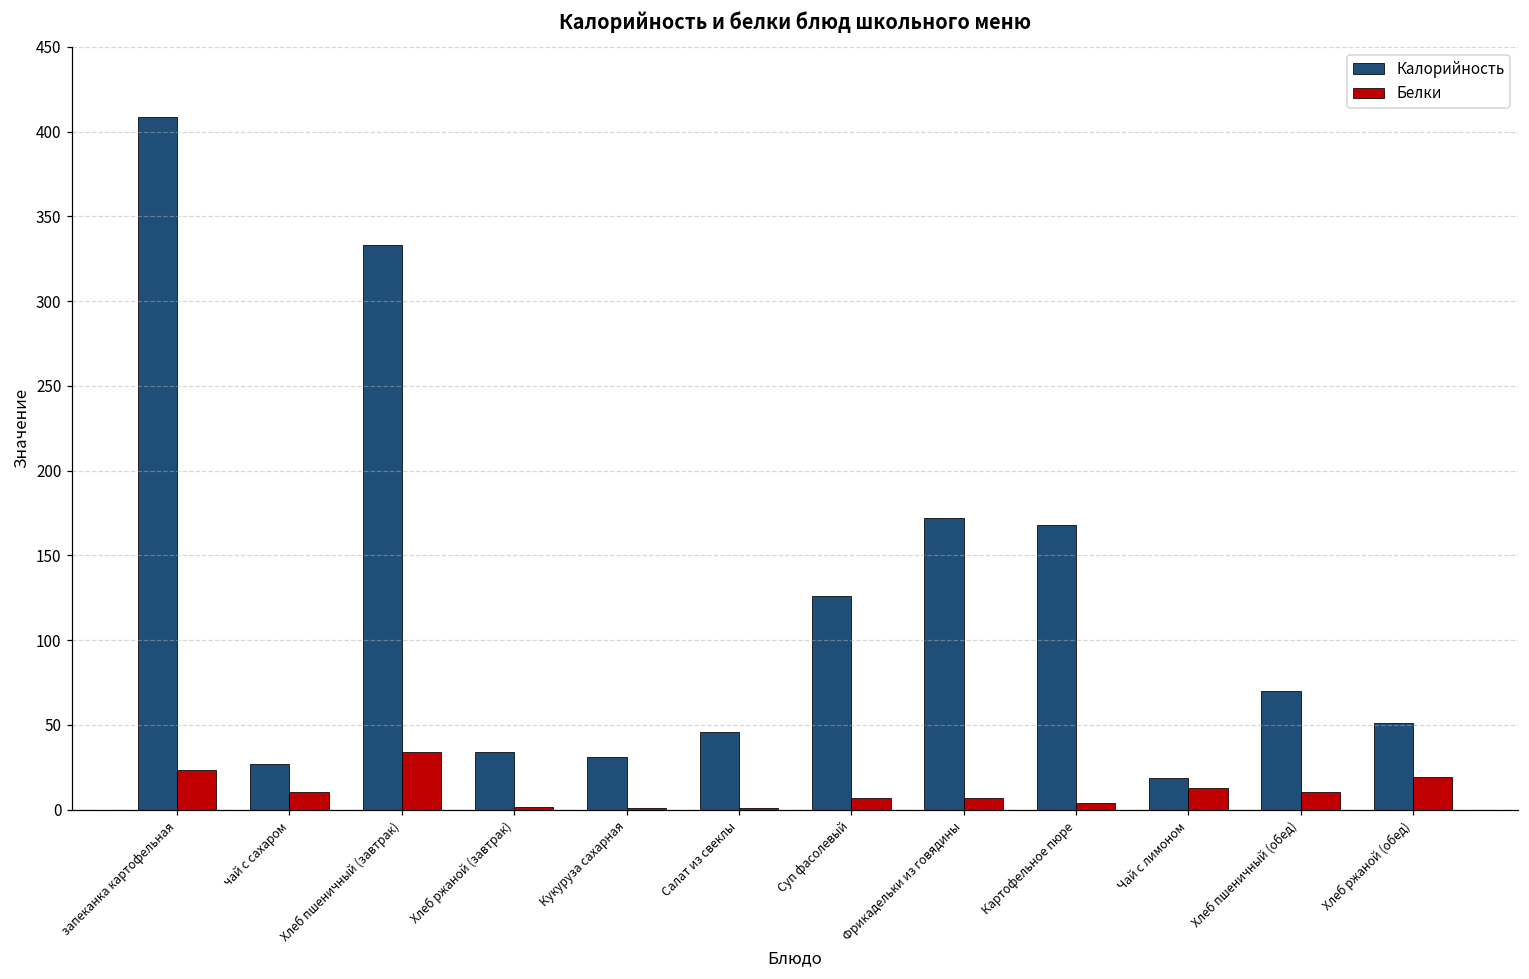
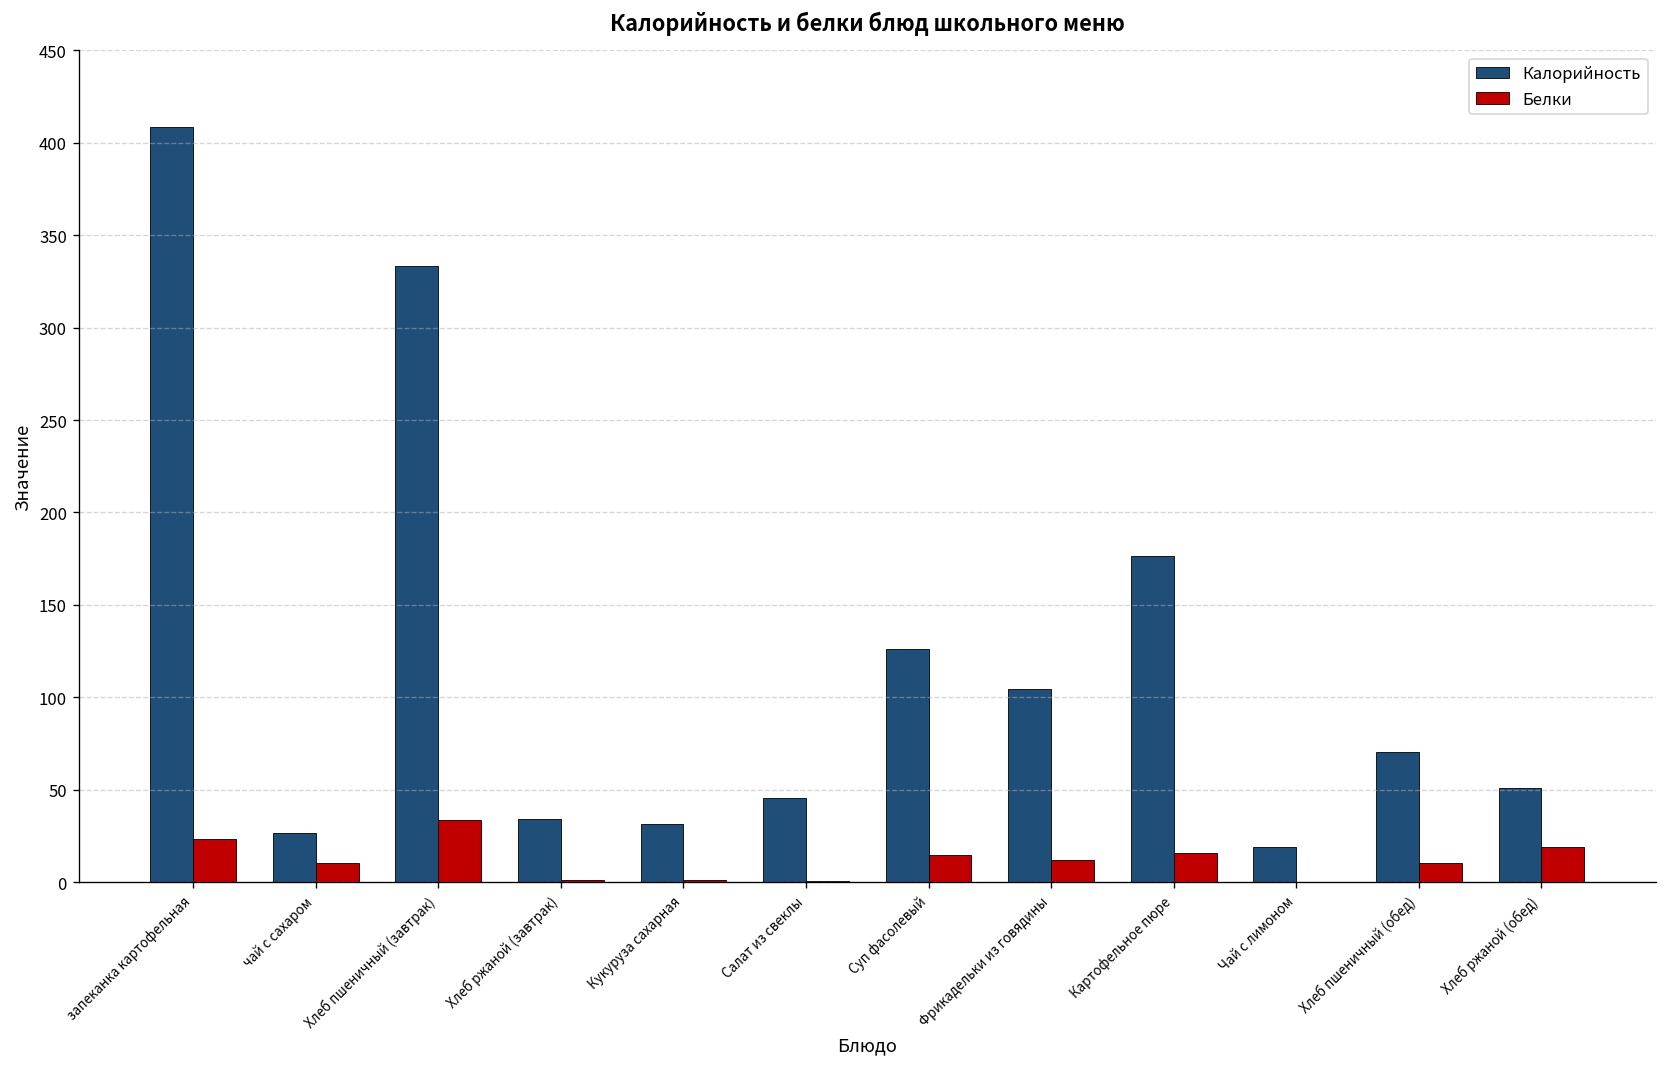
  {
    "Калорийность": {
      "запеканка картофельная": 409,
      "чай с сахаром": 27,
      "Хлеб пшеничный (завтрак)": 333,
      "Хлеб ржаной (завтрак)": 34,
      "Кукуруза сахарная": 31,
      "Салат из свеклы": 46,
      "Суп фасолевый": 126,
-     "Фрикадельки из говядины": 172,
-     "Картофельное пюре": 168,
+     "Фрикадельки из говядины": 105,
+     "Картофельное пюре": 177,
      "Чай с лимоном": 19,
      "Хлеб пшеничный (обед)": 70,
      "Хлеб ржаной (обед)": 51
    },
    "Белки": {
      "запеканка картофельная": 24,
      "чай с сахаром": 10,
      "Хлеб пшеничный (завтрак)": 34,
-     "Суп фасолевый": 7,
-     "Фрикадельки из говядины": 7,
-     "Картофельное пюре": 4,
-     "Чай с лимоном": 13,
+     "Суп фасолевый": 15,
+     "Фрикадельки из говядины": 12,
+     "Картофельное пюре": 16,
+     "Чай с лимоном": 0,
      "Хлеб пшеничный (обед)": 10,
      "Хлеб ржаной (обед)": 19
    }
  }
